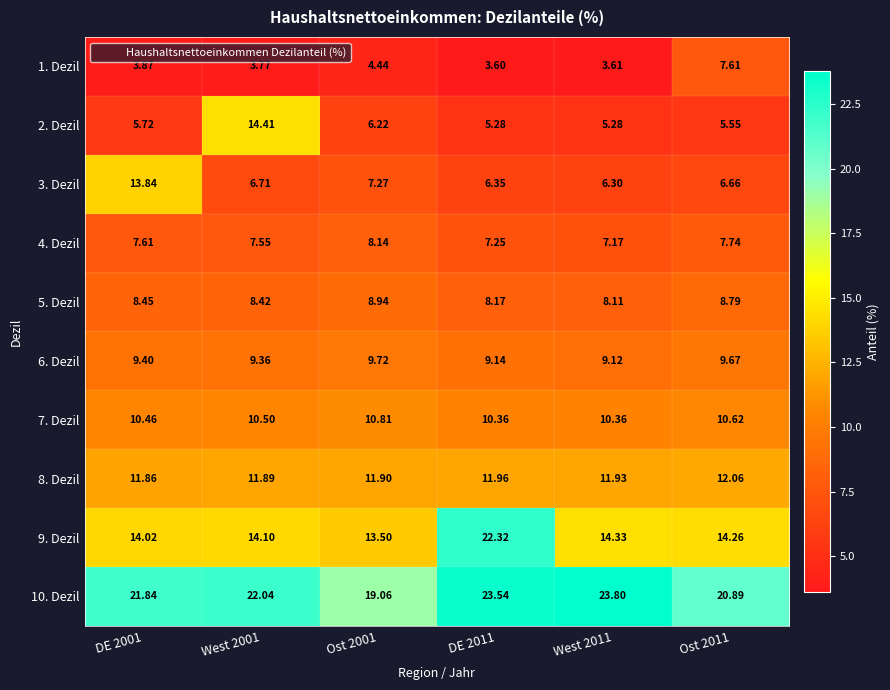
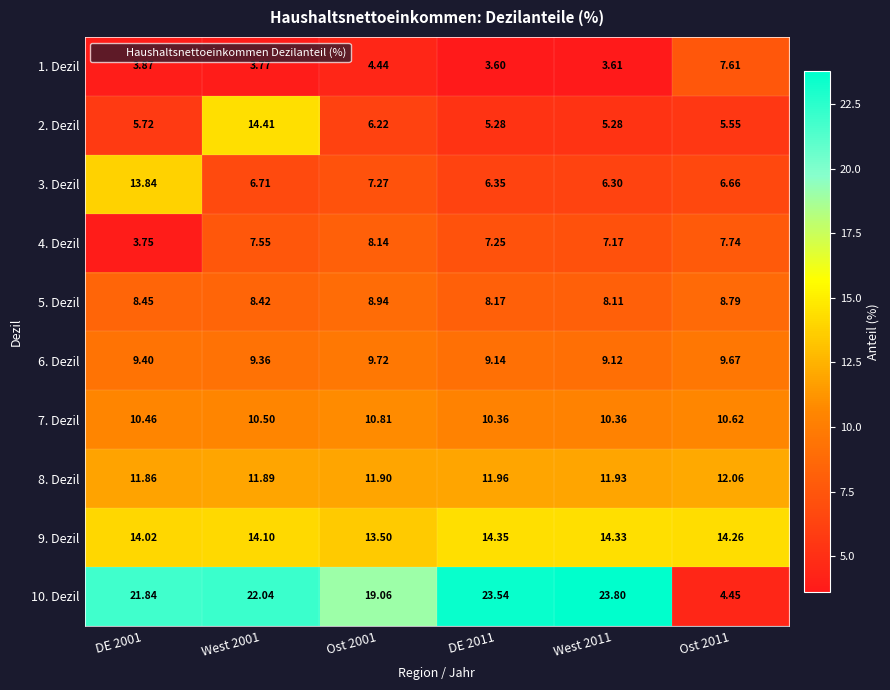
  {
    "1. Dezil": {
      "Ost 2001": 4.44,
      "DE 2011": 3.60,
      "West 2011": 3.61,
      "Ost 2011": 7.61
    },
    "2. Dezil": {
      "DE 2001": 5.72,
      "West 2001": 14.41,
      "Ost 2001": 6.22,
      "DE 2011": 5.28,
      "West 2011": 5.28,
      "Ost 2011": 5.55
    },
    "3. Dezil": {
      "DE 2001": 13.84,
      "West 2001": 6.71,
      "Ost 2001": 7.27,
      "DE 2011": 6.35,
      "West 2011": 6.30,
      "Ost 2011": 6.66
    },
    "4. Dezil": {
-     "DE 2001": 7.61,
+     "DE 2001": 3.75,
      "West 2001": 7.55,
      "Ost 2001": 8.14,
      "DE 2011": 7.25,
      "West 2011": 7.17,
      "Ost 2011": 7.74
    },
    "5. Dezil": {
      "DE 2001": 8.45,
      "West 2001": 8.42,
      "Ost 2001": 8.94,
      "DE 2011": 8.17,
      "West 2011": 8.11,
      "Ost 2011": 8.79
    },
    "6. Dezil": {
      "DE 2001": 9.40,
      "West 2001": 9.36,
      "Ost 2001": 9.72,
      "DE 2011": 9.14,
      "West 2011": 9.12,
      "Ost 2011": 9.67
    },
    "7. Dezil": {
      "DE 2001": 10.46,
      "West 2001": 10.50,
      "Ost 2001": 10.81,
      "DE 2011": 10.36,
      "West 2011": 10.36,
      "Ost 2011": 10.62
    },
    "8. Dezil": {
      "DE 2001": 11.86,
      "West 2001": 11.89,
      "Ost 2001": 11.90,
      "DE 2011": 11.96,
      "West 2011": 11.93,
      "Ost 2011": 12.06
    },
    "9. Dezil": {
      "DE 2001": 14.02,
      "West 2001": 14.10,
      "Ost 2001": 13.50,
-     "DE 2011": 22.32,
+     "DE 2011": 14.35,
      "West 2011": 14.33,
      "Ost 2011": 14.26
    },
    "10. Dezil": {
      "DE 2001": 21.84,
      "West 2001": 22.04,
      "Ost 2001": 19.06,
      "DE 2011": 23.54,
      "West 2011": 23.80,
-     "Ost 2011": 20.89
+     "Ost 2011": 4.45
    }
  }
